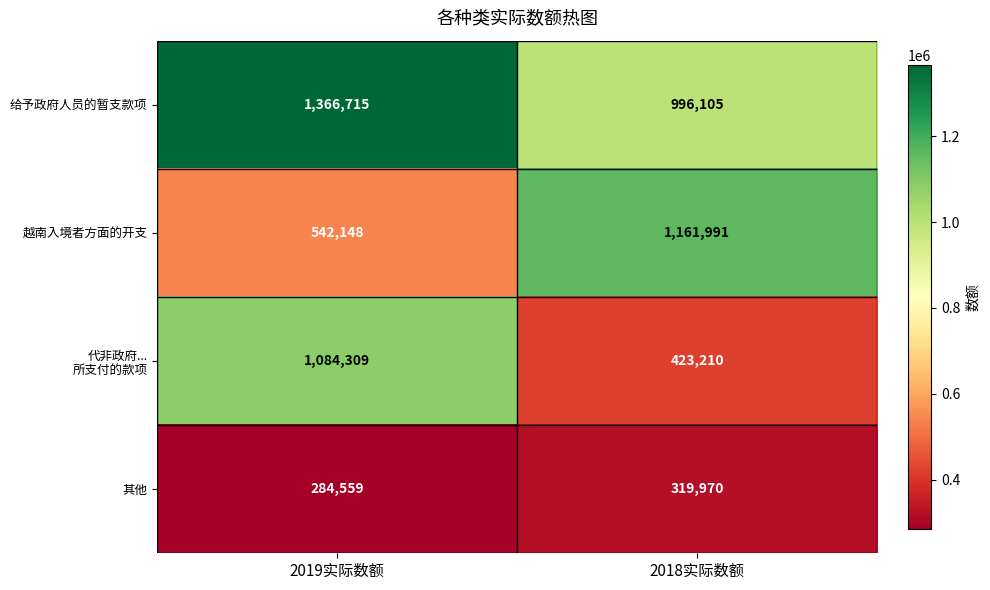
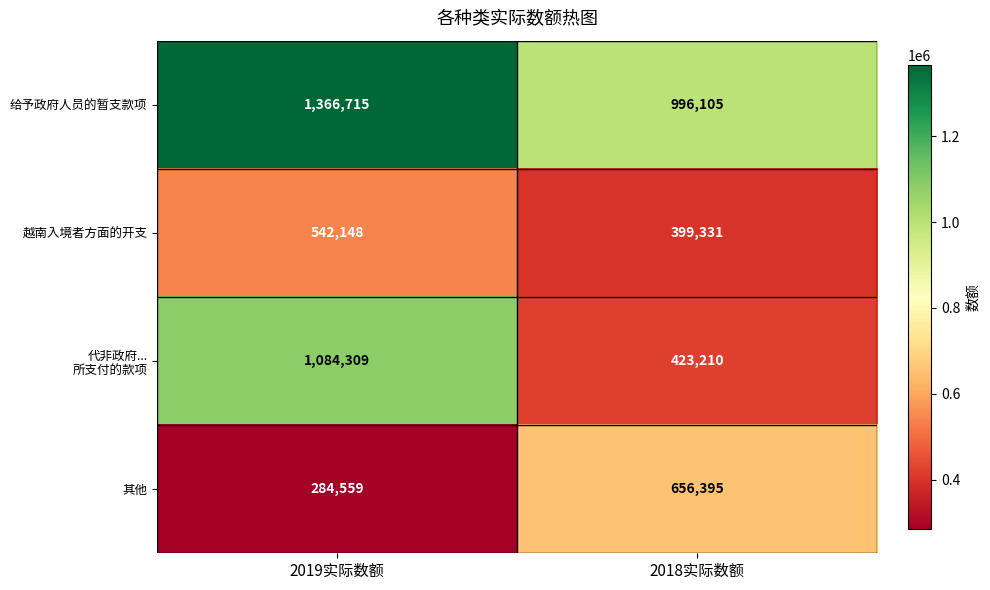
  {
    "给予政府人员的暂支款项": {
      "2019实际数额": "1,366,715",
      "2018实际数额": "996,105"
    },
    "越南入境者方面的开支": {
      "2019实际数额": "542,148",
-     "2018实际数额": "1,161,991"
+     "2018实际数额": "399,331"
    },
    "代非政府... 所支付的款项": {
      "2019实际数额": "1,084,309",
      "2018实际数额": "423,210"
    },
    "其他": {
      "2019实际数额": "284,559",
-     "2018实际数额": "319,970"
+     "2018实际数额": "656,395"
    }
  }
